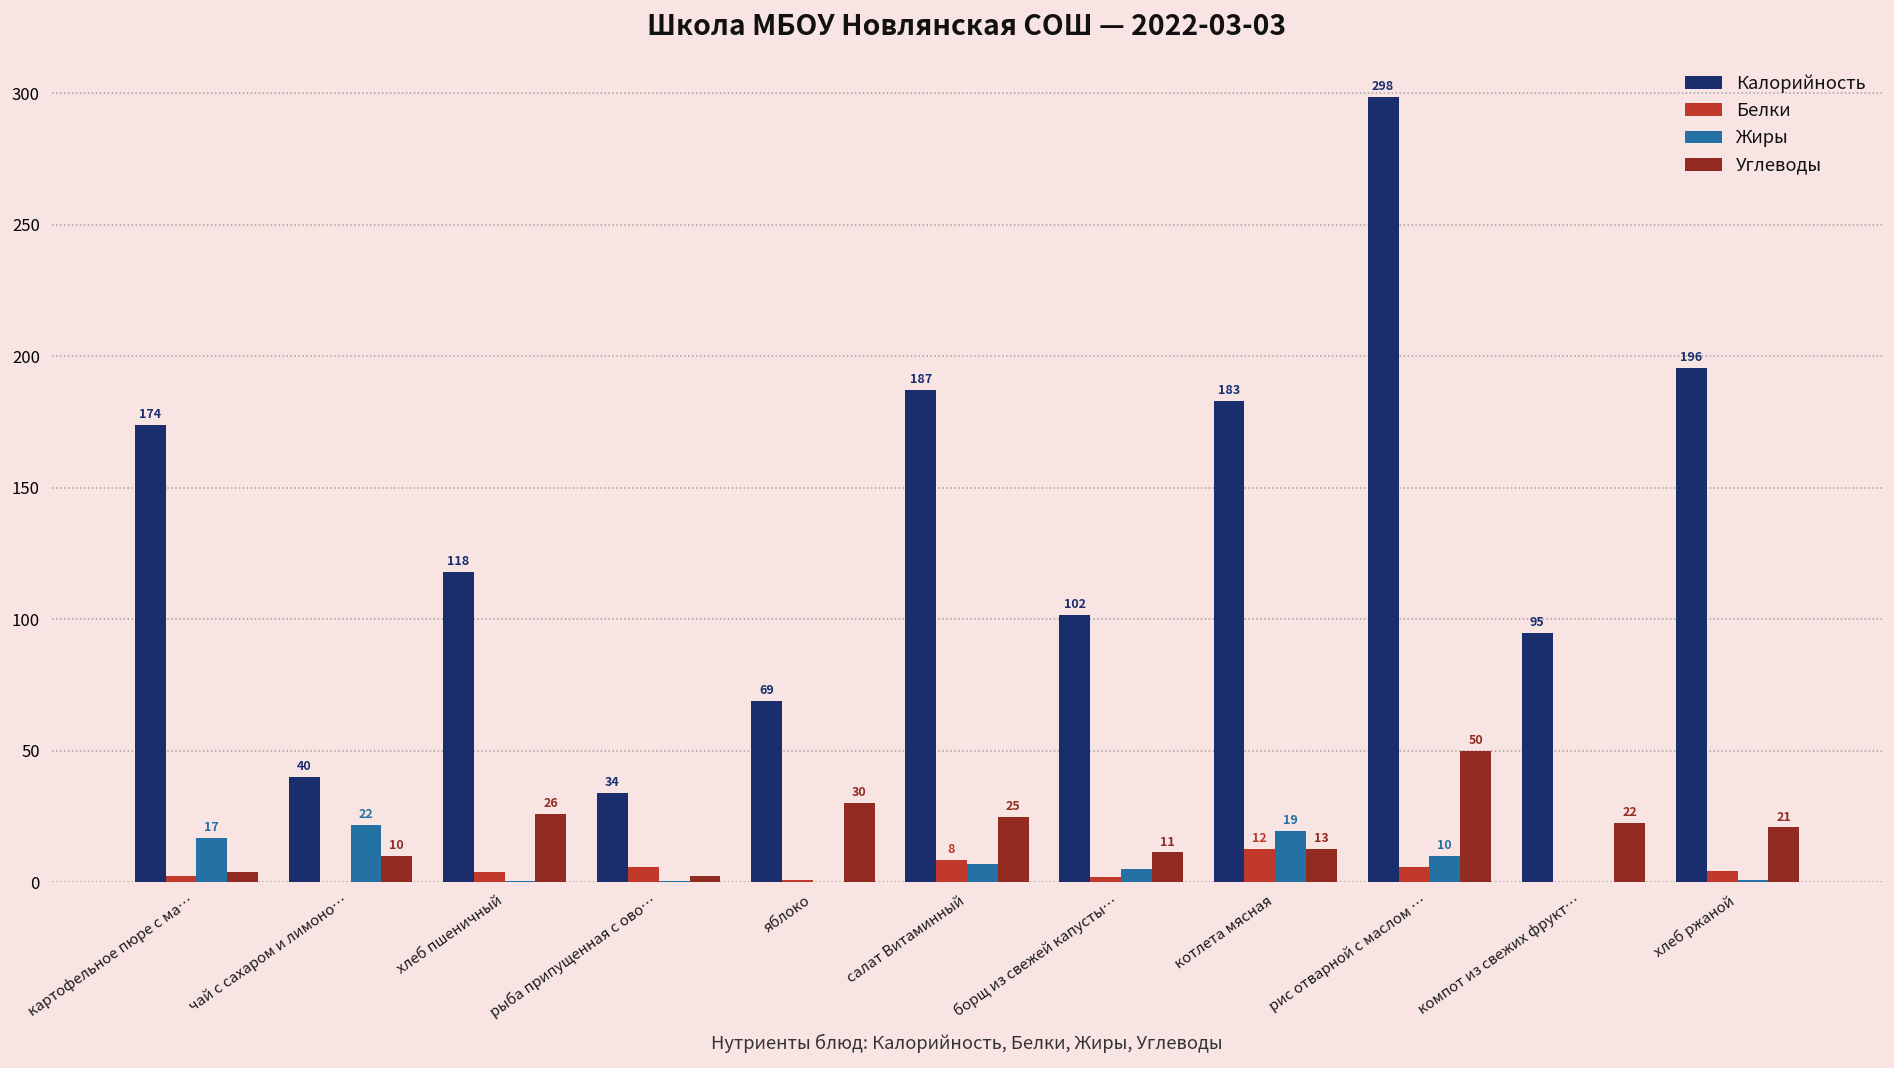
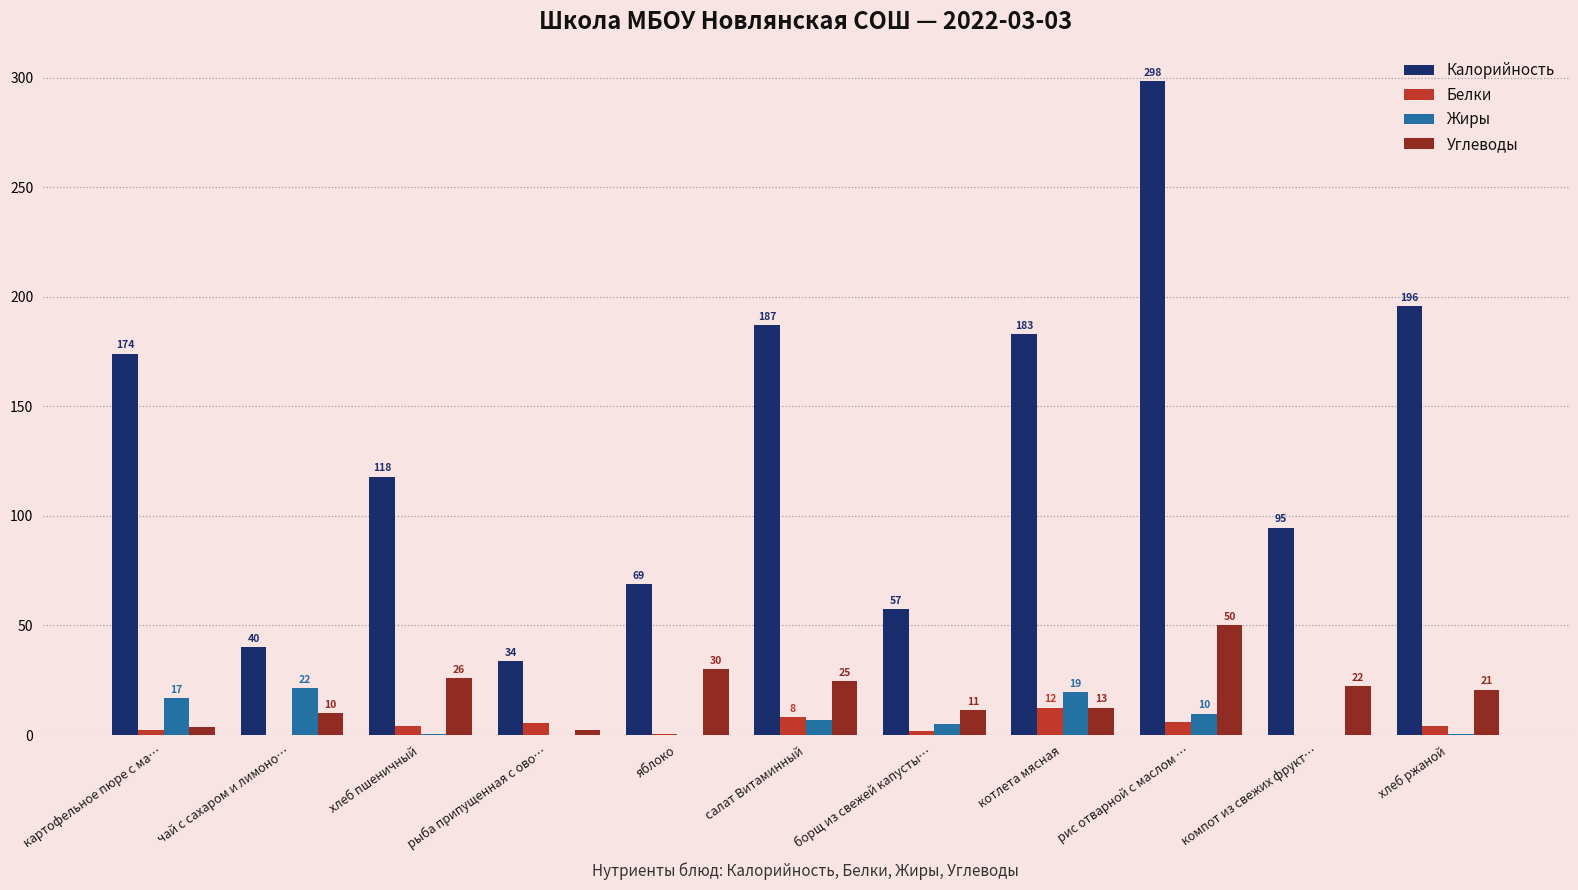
  {
    "Калорийность": {
      "картофельное пюре с ма…": 174,
      "чай с сахаром и лимоно…": 40,
      "хлеб пшеничный": 118,
      "рыба припущенная с ово…": 34,
      "яблоко": 69,
      "салат Витаминный": 187,
-     "борщ из свежей капусты…": 102,
+     "борщ из свежей капусты…": 57,
      "котлета мясная": 183,
      "рис отварной с маслом …": 298,
      "компот из свежих фрукт…": 95,
      "хлеб ржаной": 196
    },
    "Жиры": {
      "картофельное пюре с ма…": 17,
      "чай с сахаром и лимоно…": 22,
      "котлета мясная": 19,
      "рис отварной с маслом …": 10
    }
  }
